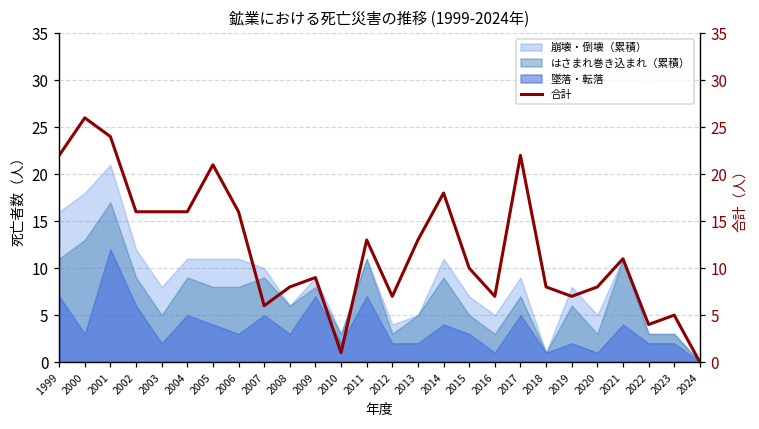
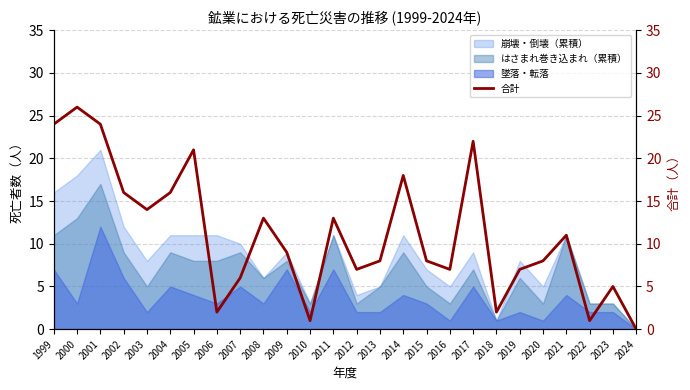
  {
    "合計": {
-     "1999": 22,
+     "1999": 24,
      "2000": 26,
      "2001": 24,
      "2002": 16,
-     "2003": 16,
+     "2003": 14,
      "2004": 16,
      "2005": 21,
-     "2006": 16,
+     "2006": 2,
      "2007": 6,
-     "2008": 8,
+     "2008": 13,
      "2009": 9,
      "2010": 1,
      "2011": 13,
      "2012": 7,
-     "2013": 13,
+     "2013": 8,
      "2014": 18,
-     "2015": 10,
+     "2015": 8,
      "2016": 7,
      "2017": 22,
-     "2018": 8,
+     "2018": 2,
      "2019": 7,
      "2020": 8,
      "2021": 11,
-     "2022": 4,
+     "2022": 1,
      "2023": 5,
      "2024": 0
    }
  }
